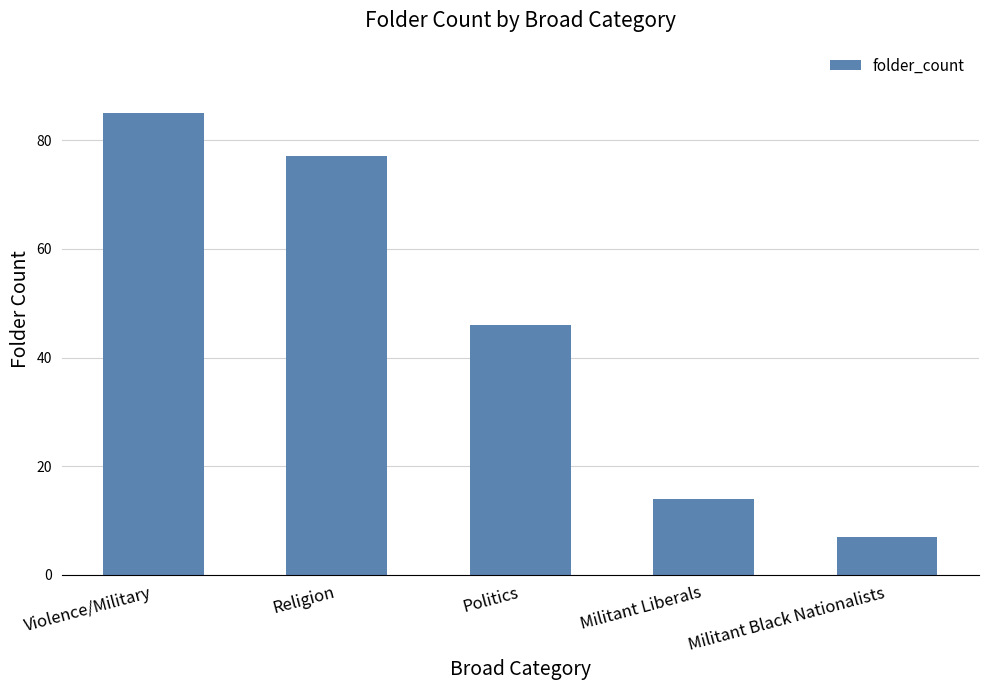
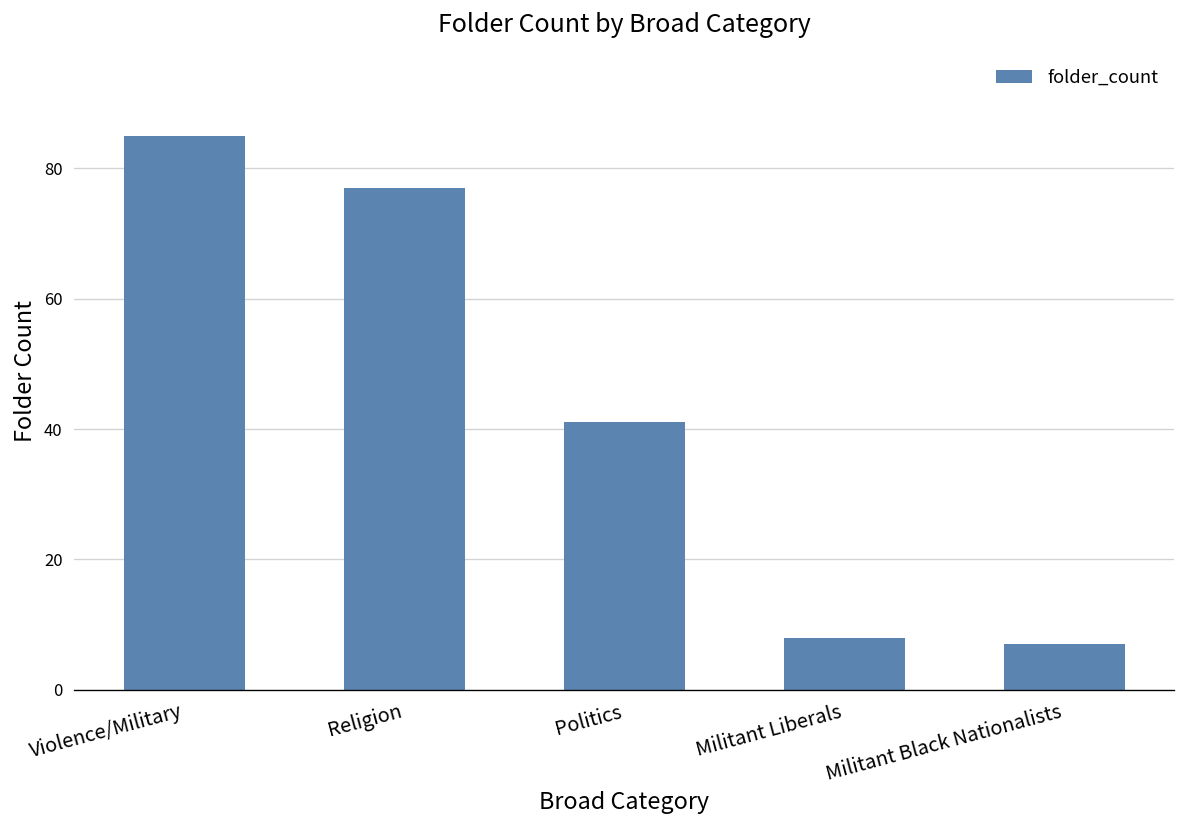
  {
    "Violence/Military": 85,
    "Religion": 77,
-   "Politics": 46,
-   "Militant Liberals": 14,
+   "Politics": 41,
+   "Militant Liberals": 8,
    "Militant Black Nationalists": 7
  }
